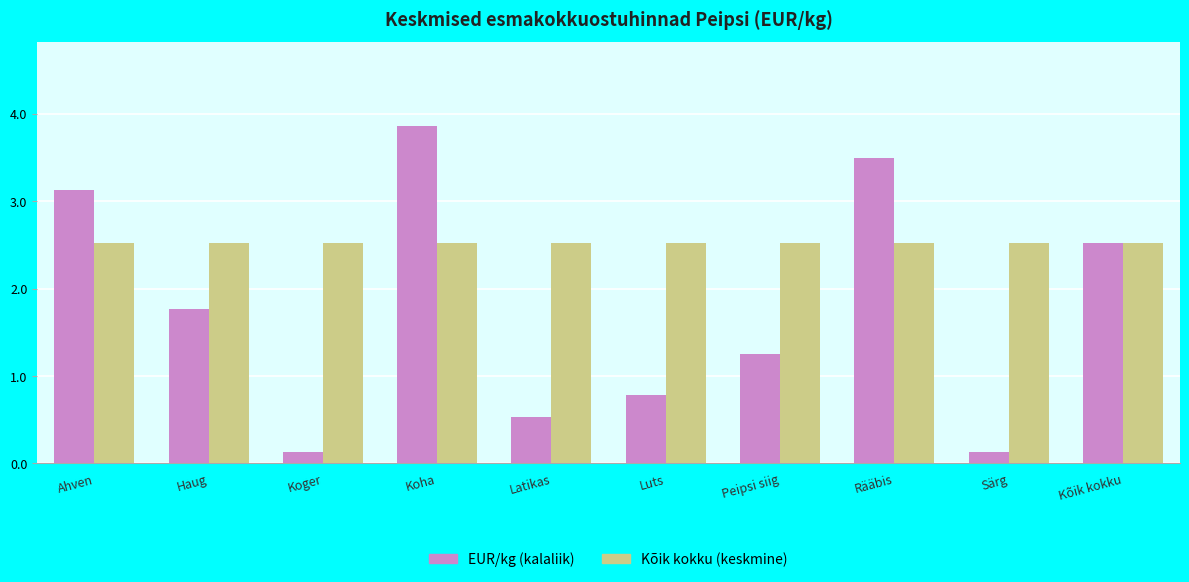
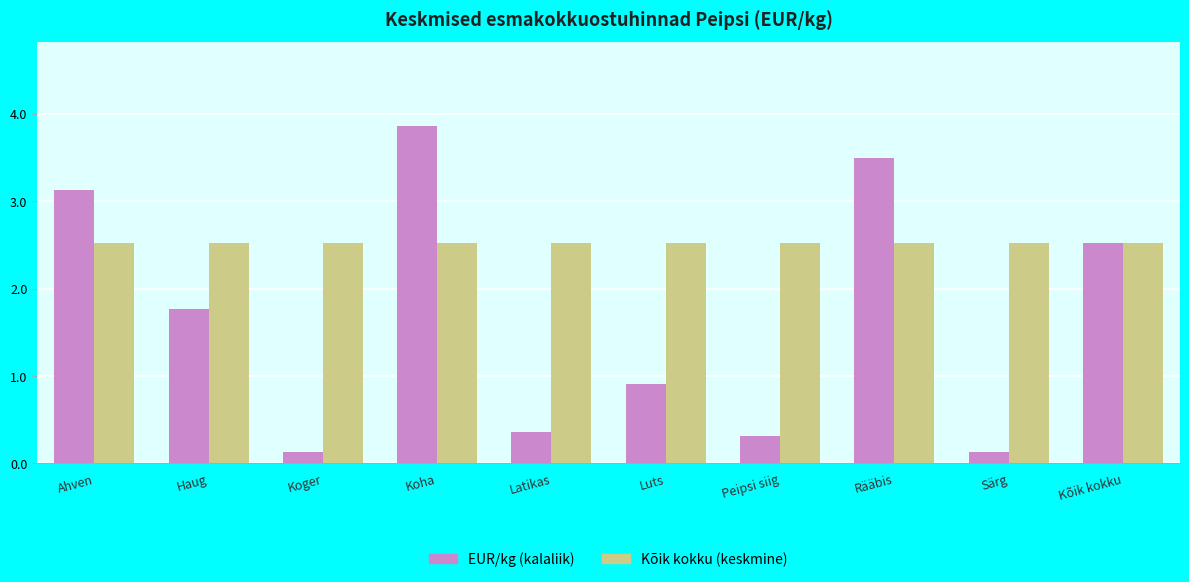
  {
    "EUR/kg (kalaliik)": {
      "Ahven": 3.1,
      "Haug": 1.8,
      "Koger": 0.1,
      "Koha": 3.9,
-     "Latikas": 0.5,
-     "Luts": 0.8,
-     "Peipsi siig": 1.2,
+     "Latikas": 0.4,
+     "Luts": 0.9,
+     "Peipsi siig": 0.3,
      "Rääbis": 3.5,
      "Särg": 0.1,
      "Kõik kokku": 2.5
    },
    "Kõik kokku (keskmine)": {
      "Ahven": 2.5,
      "Haug": 2.5,
      "Koger": 2.5,
      "Koha": 2.5,
      "Latikas": 2.5,
      "Luts": 2.5,
      "Peipsi siig": 2.5,
      "Rääbis": 2.5,
      "Särg": 2.5,
      "Kõik kokku": 2.5
    }
  }
